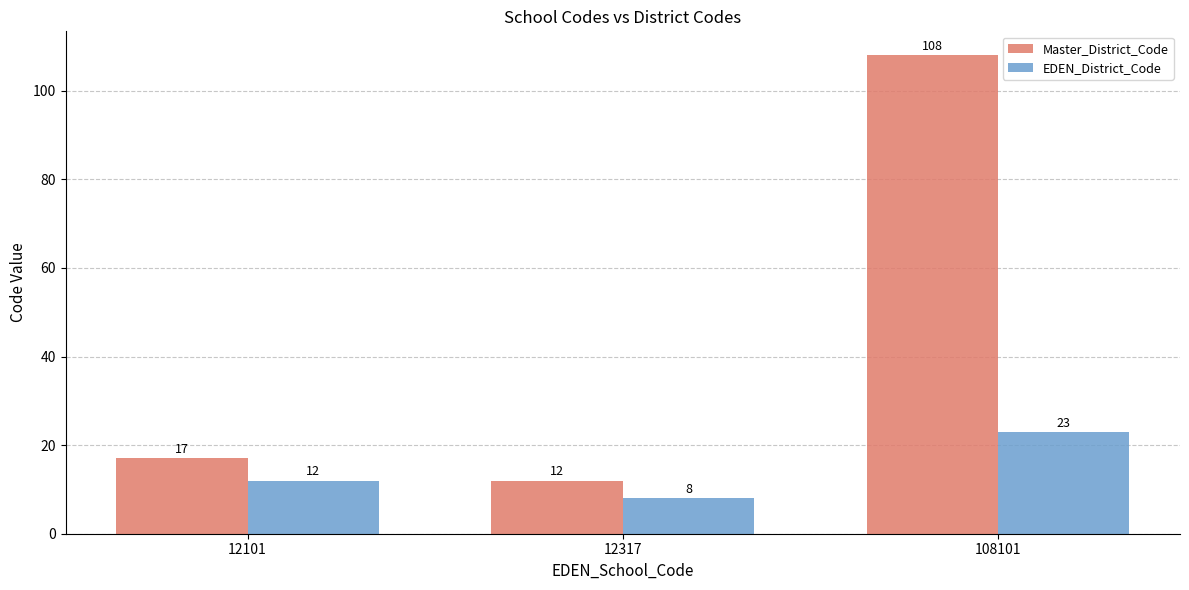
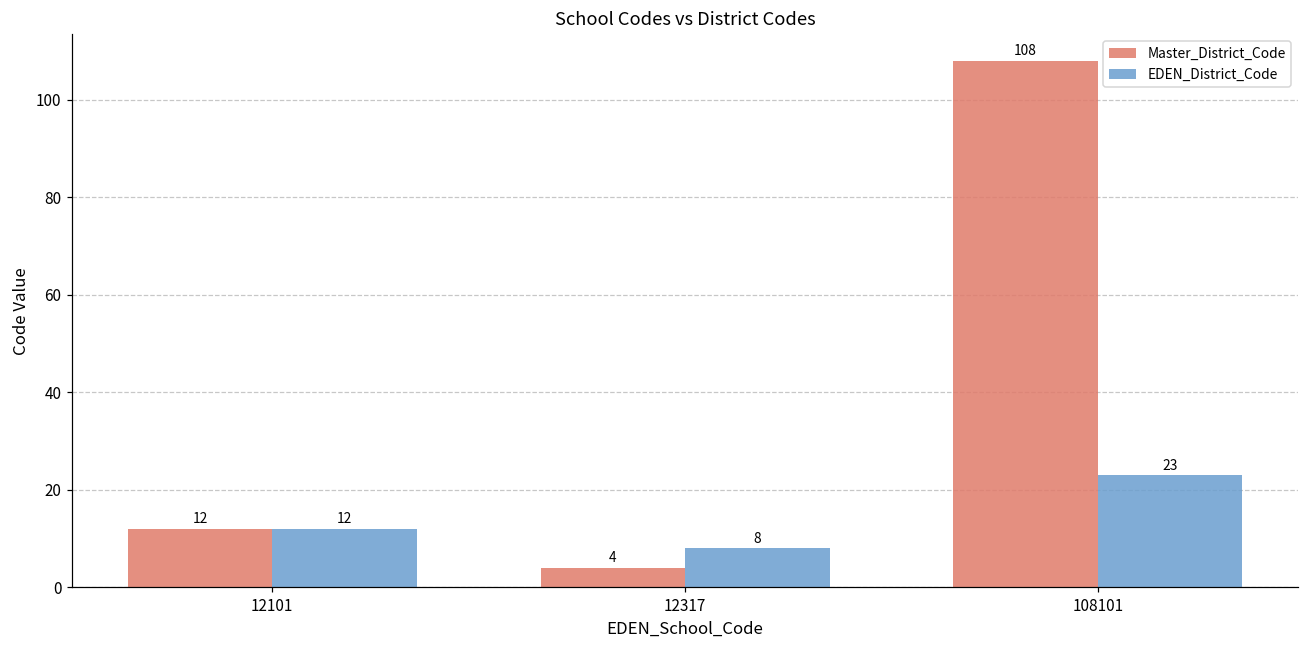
  {
    "Master_District_Code": {
-     "12101": 17,
-     "12317": 12,
+     "12101": 12,
+     "12317": 4,
      "108101": 108
    },
    "EDEN_District_Code": {
      "12101": 12,
      "12317": 8,
      "108101": 23
    }
  }
